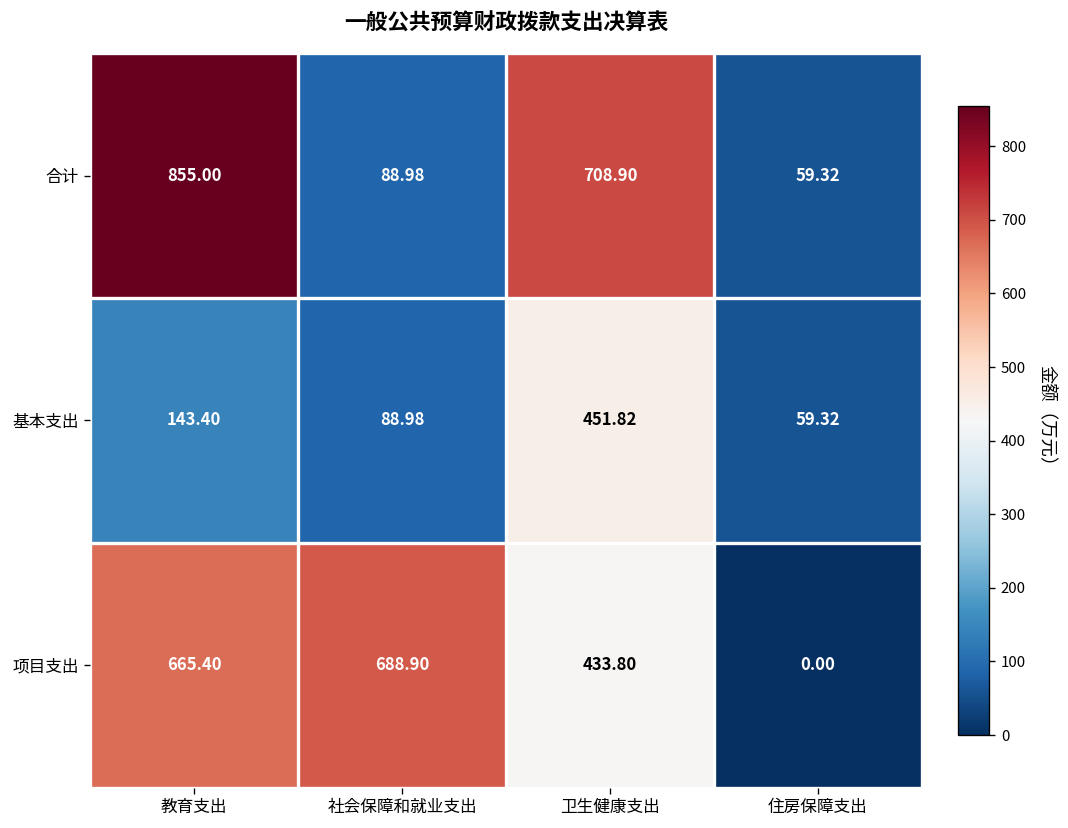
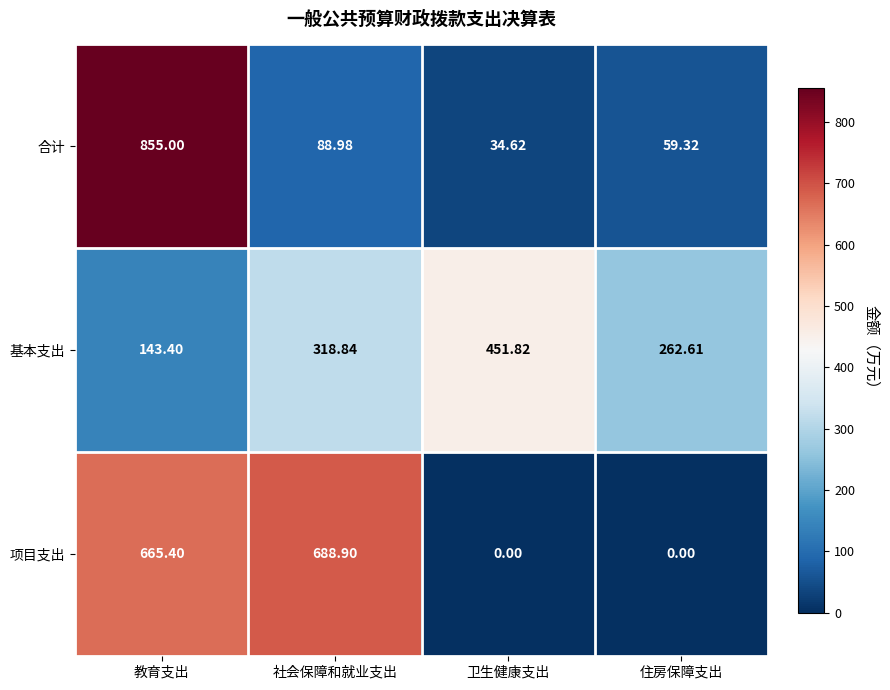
  {
    "合计": {
      "教育支出": 855.00,
      "社会保障和就业支出": 88.98,
-     "卫生健康支出": 708.90,
+     "卫生健康支出": 34.62,
      "住房保障支出": 59.32
    },
    "基本支出": {
      "教育支出": 143.40,
-     "社会保障和就业支出": 88.98,
+     "社会保障和就业支出": 318.84,
      "卫生健康支出": 451.82,
-     "住房保障支出": 59.32
+     "住房保障支出": 262.61
    },
    "项目支出": {
      "教育支出": 665.40,
      "社会保障和就业支出": 688.90,
-     "卫生健康支出": 433.80,
+     "卫生健康支出": 0.00,
      "住房保障支出": 0.00
    }
  }
